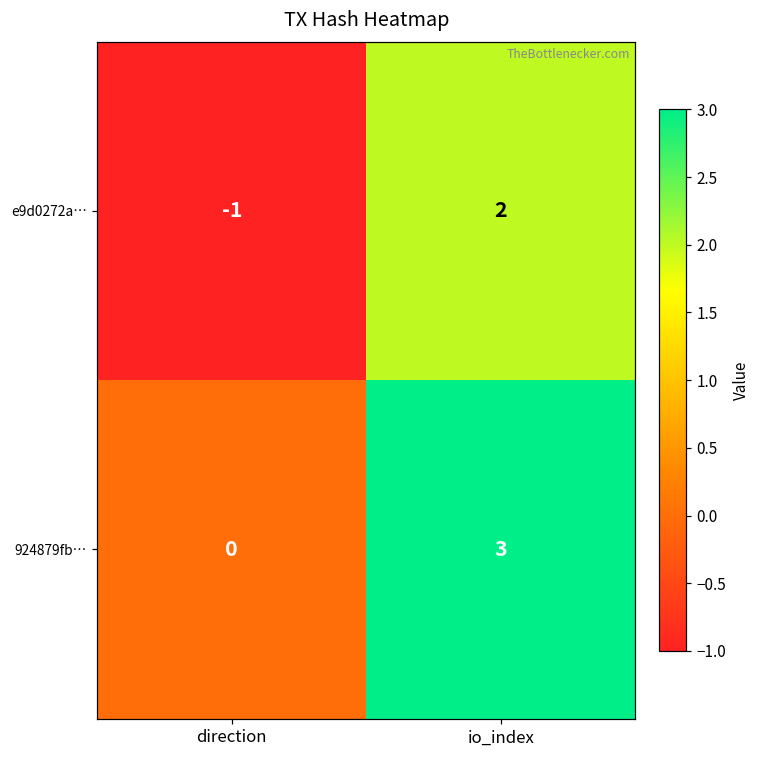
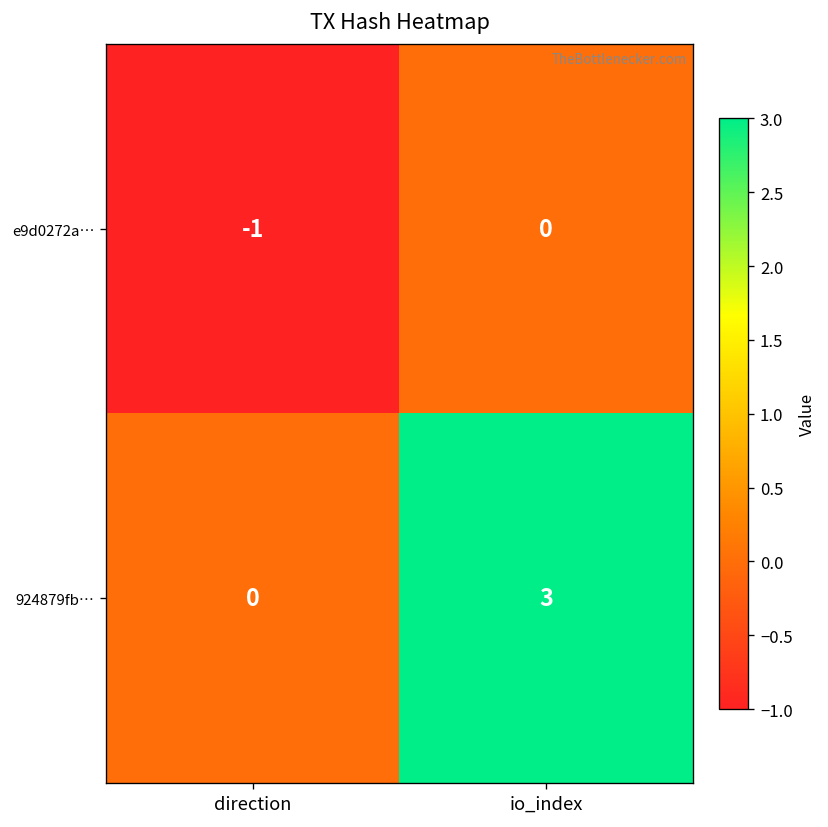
  {
    "e9d0272a…": {
      "direction": -1,
-     "io_index": 2
+     "io_index": 0
    },
    "924879fb…": {
      "direction": 0,
      "io_index": 3
    }
  }
